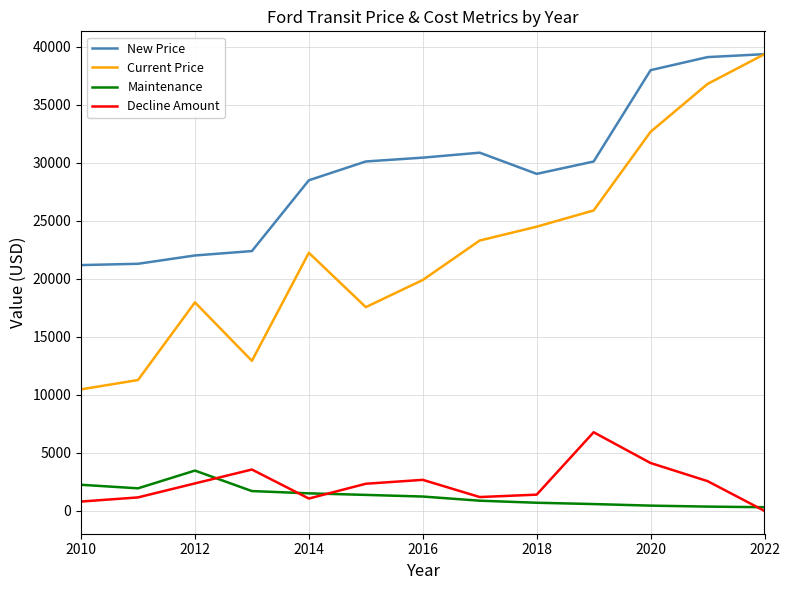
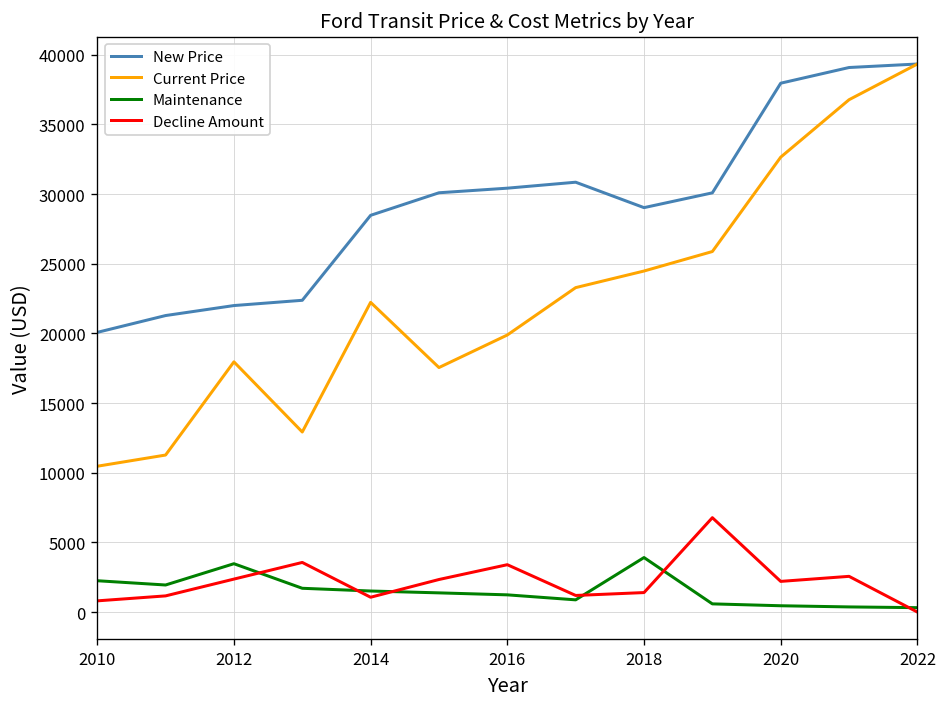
  {
    "New Price": {
-     "2010": 21200,
+     "2010": 20100,
      "2012": 22000,
      "2014": 28500,
      "2016": 30400,
      "2018": 29000,
      "2020": 38000
    },
    "Current Price": {
      "2010": 10500,
      "2012": 18000,
      "2014": 22200,
      "2016": 19900,
      "2018": 24500,
      "2020": 32700
    },
    "Maintenance": {
      "2010": 2200,
      "2012": 3500,
      "2014": 1500,
      "2016": 1200,
-     "2018": 700,
+     "2018": 3900,
      "2020": 500,
      "2022": 300
    },
    "Decline Amount": {
      "2010": 800,
      "2012": 2400,
      "2014": 1100,
-     "2016": 2700,
+     "2016": 3400,
      "2018": 1400,
-     "2020": 4100,
+     "2020": 2200,
      "2022": 0
    }
  }
